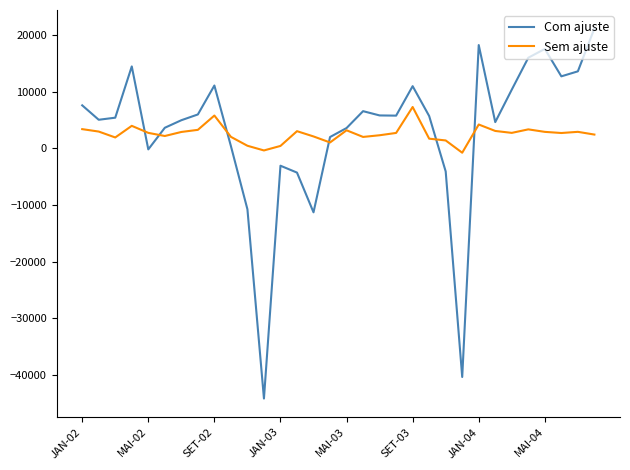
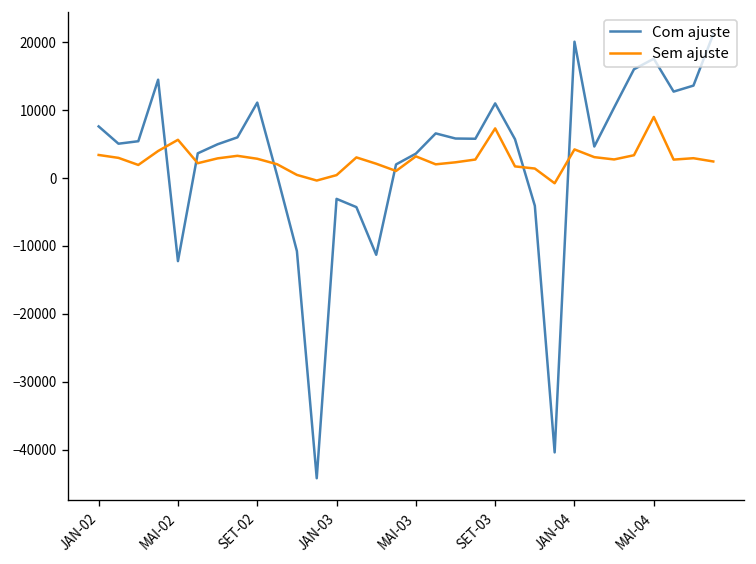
  {
    "Com ajuste": {
      "JAN-02": 8000,
-     "MAI-02": 0,
+     "MAI-02": -12000,
      "SET-02": 11000,
      "JAN-03": -3000,
      "SET-03": 11000,
-     "JAN-04": 18000
+     "JAN-04": 20000
    },
    "Sem ajuste": {
      "JAN-02": 3000,
-     "MAI-02": 3000,
-     "SET-02": 6000,
+     "MAI-02": 6000,
+     "SET-02": 3000,
      "JAN-03": 0,
      "SET-03": 7000,
      "JAN-04": 4000,
-     "MAI-04": 3000
+     "MAI-04": 9000
    }
  }
